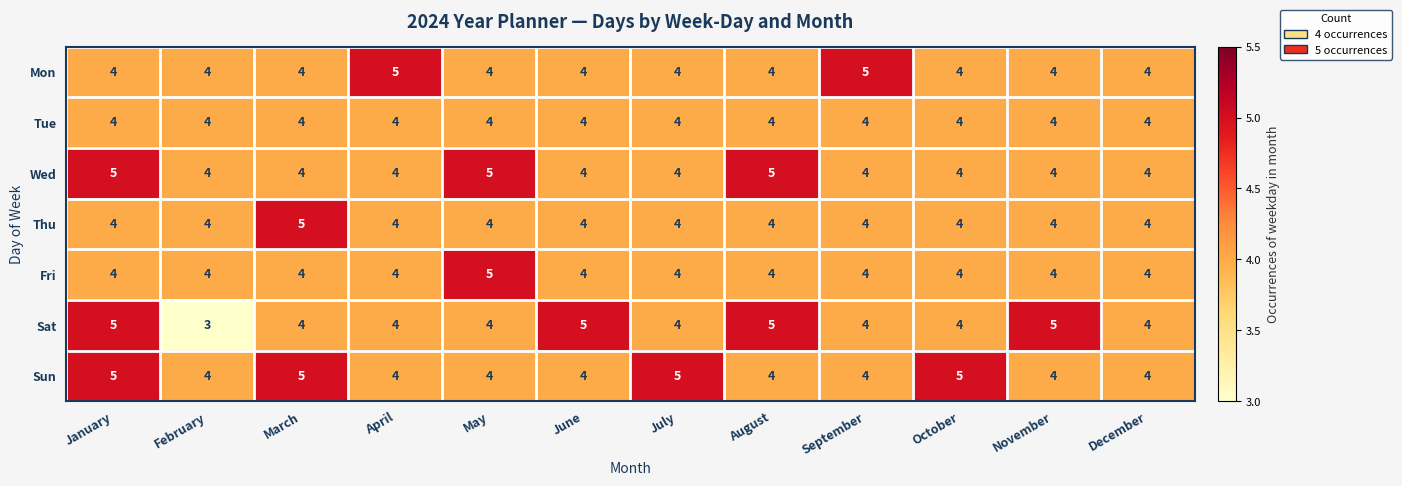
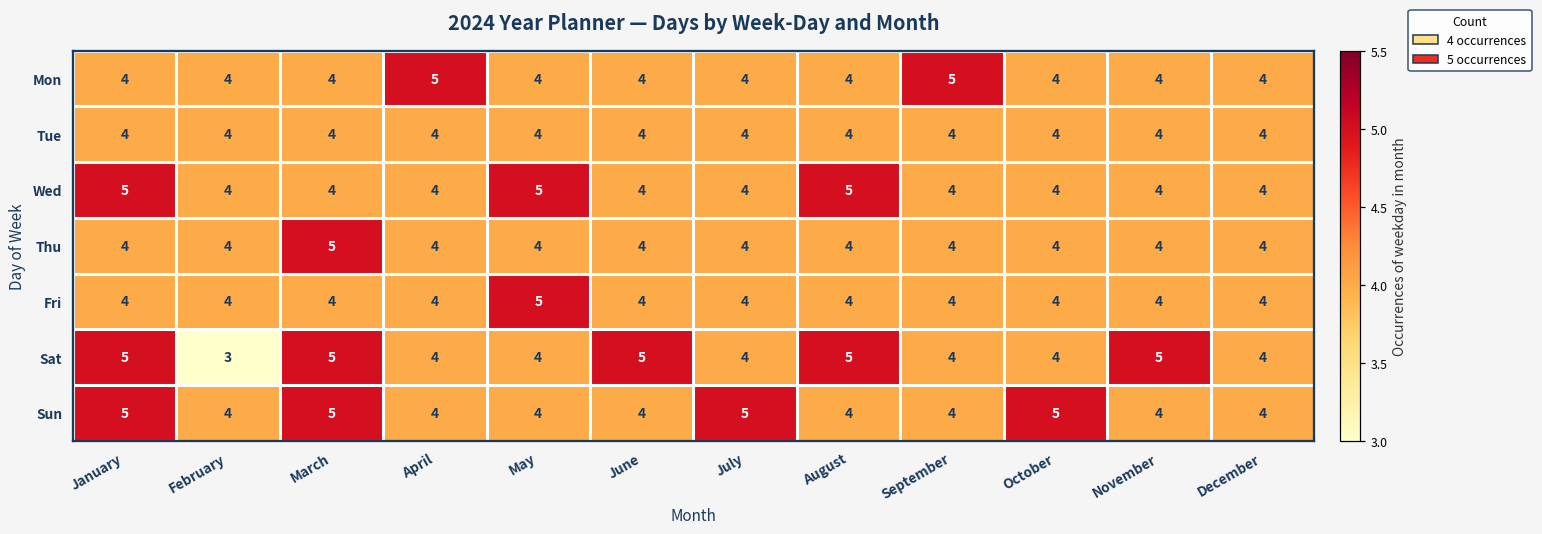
  {
    "Mon": {
      "January": 4,
      "February": 4,
      "March": 4,
      "April": 5,
      "May": 4,
      "June": 4,
      "July": 4,
      "August": 4,
      "September": 5,
      "October": 4,
      "November": 4,
      "December": 4
    },
    "Tue": {
      "January": 4,
      "February": 4,
      "March": 4,
      "April": 4,
      "May": 4,
      "June": 4,
      "July": 4,
      "August": 4,
      "September": 4,
      "October": 4,
      "November": 4,
      "December": 4
    },
    "Wed": {
      "January": 5,
      "February": 4,
      "March": 4,
      "April": 4,
      "May": 5,
      "June": 4,
      "July": 4,
      "August": 5,
      "September": 4,
      "October": 4,
      "November": 4,
      "December": 4
    },
    "Thu": {
      "January": 4,
      "February": 4,
      "March": 5,
      "April": 4,
      "May": 4,
      "June": 4,
      "July": 4,
      "August": 4,
      "September": 4,
      "October": 4,
      "November": 4,
      "December": 4
    },
    "Fri": {
      "January": 4,
      "February": 4,
      "March": 4,
      "April": 4,
      "May": 5,
      "June": 4,
      "July": 4,
      "August": 4,
      "September": 4,
      "October": 4,
      "November": 4,
      "December": 4
    },
    "Sat": {
      "January": 5,
      "February": 3,
-     "March": 4,
+     "March": 5,
      "April": 4,
      "May": 4,
      "June": 5,
      "July": 4,
      "August": 5,
      "September": 4,
      "October": 4,
      "November": 5,
      "December": 4
    },
    "Sun": {
      "January": 5,
      "February": 4,
      "March": 5,
      "April": 4,
      "May": 4,
      "June": 4,
      "July": 5,
      "August": 4,
      "September": 4,
      "October": 5,
      "November": 4,
      "December": 4
    }
  }
